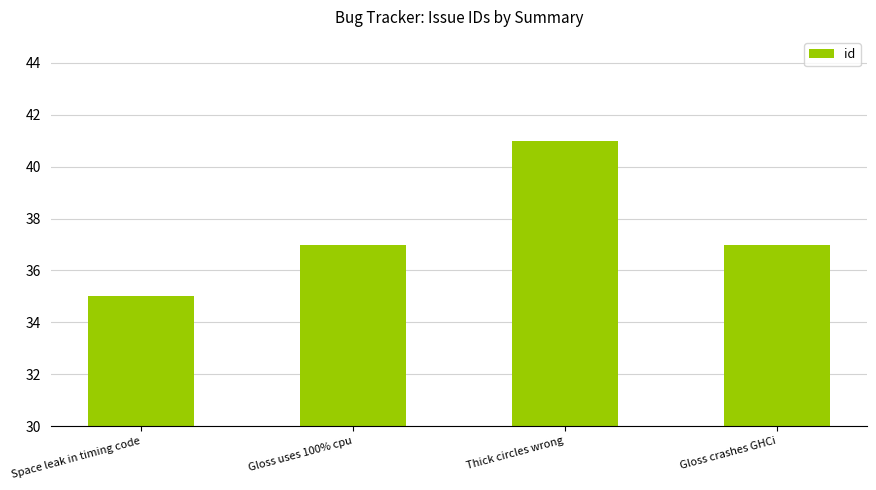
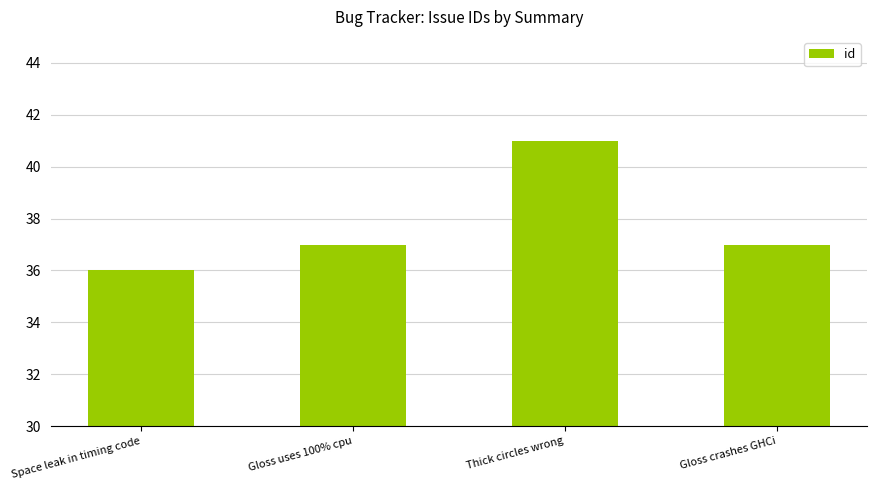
  {
-   "Space leak in timing code": 35,
+   "Space leak in timing code": 36,
    "Gloss uses 100% cpu": 37,
    "Thick circles wrong": 41,
    "Gloss crashes GHCi": 37
  }
